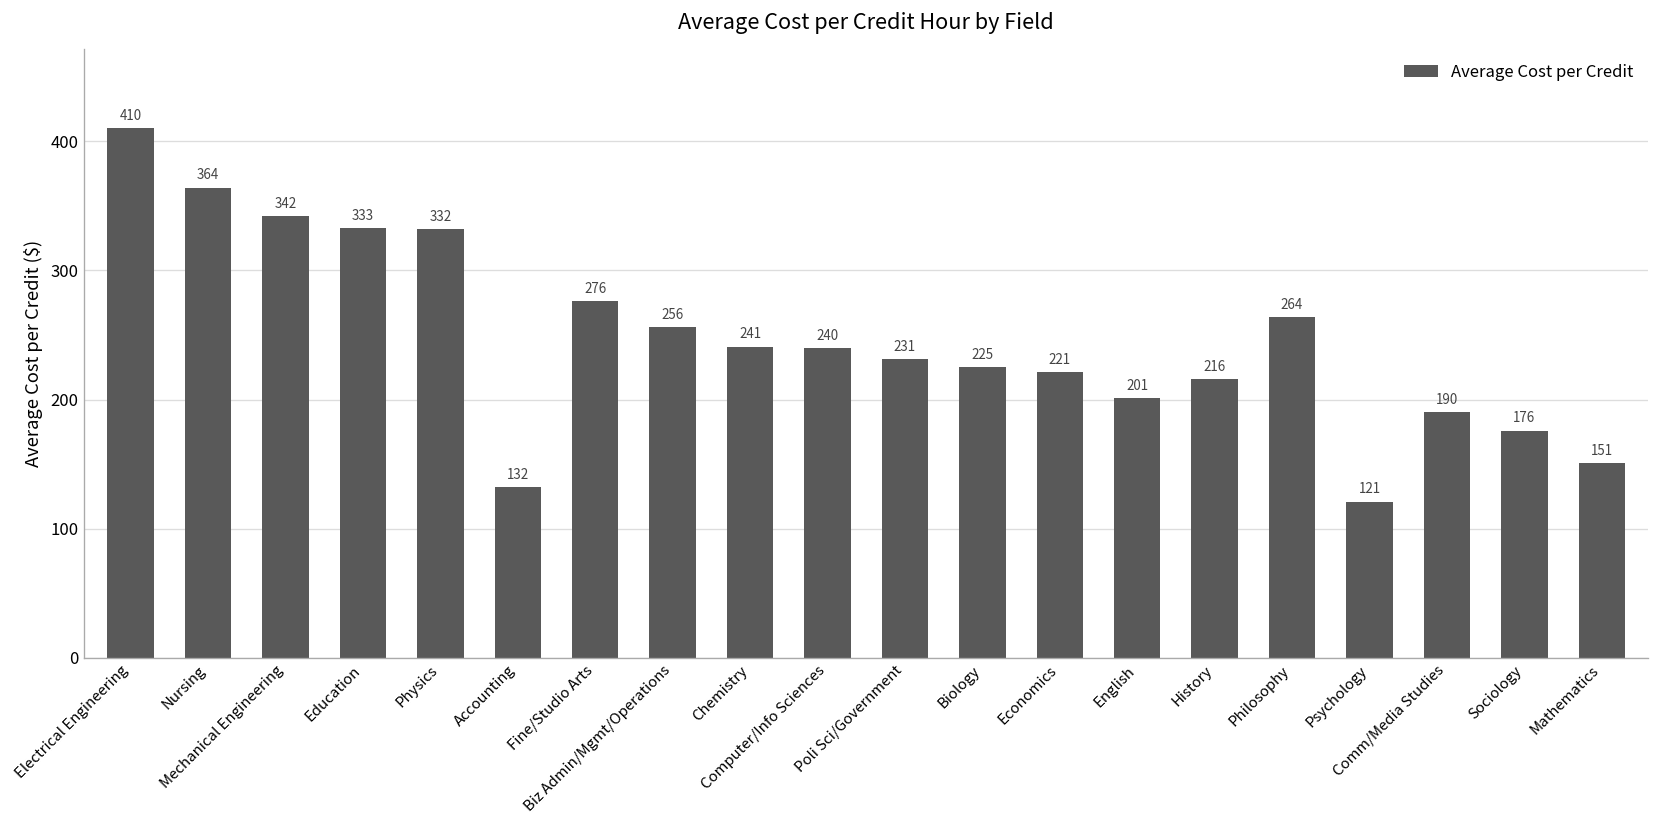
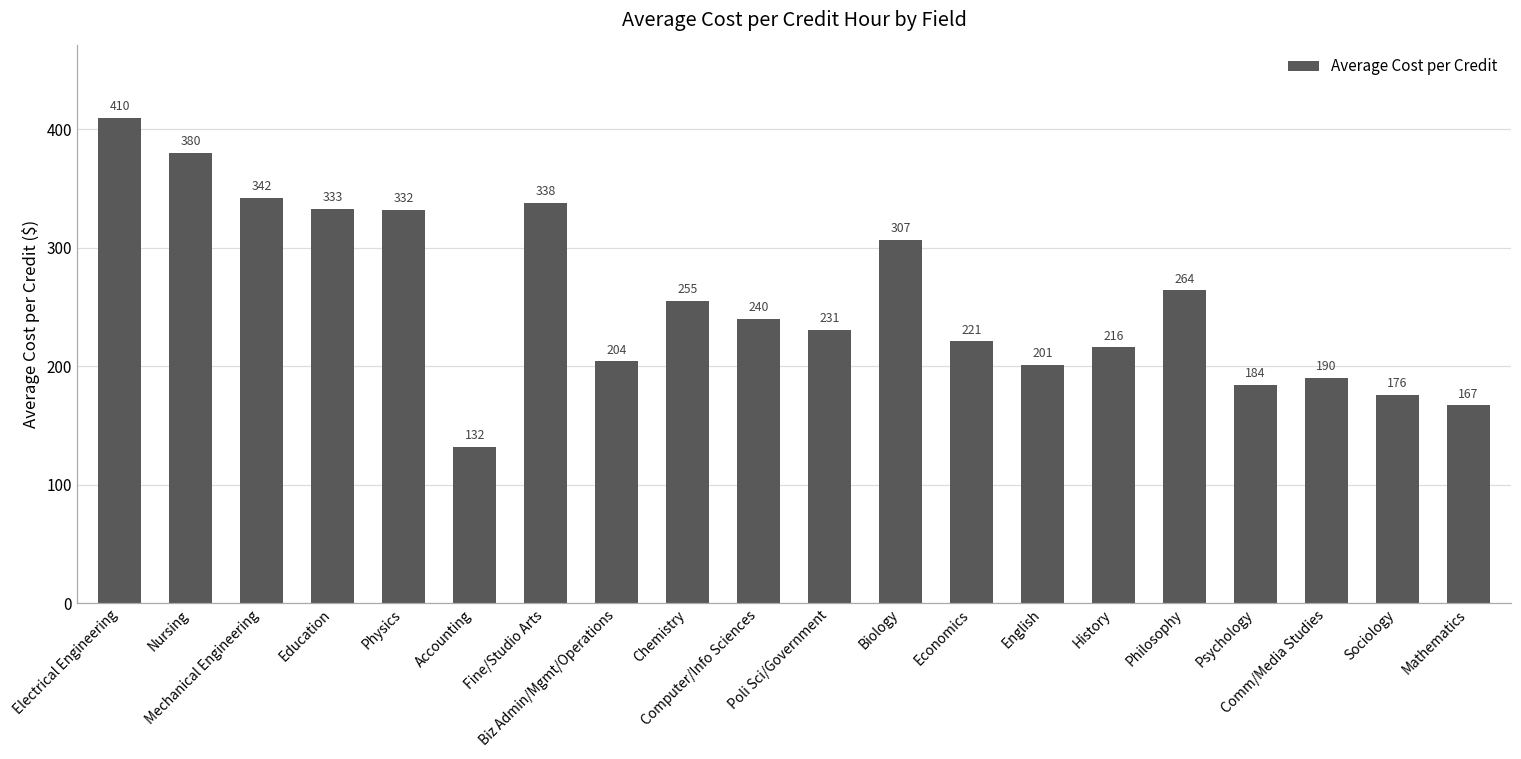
  {
    "Electrical Engineering": 410,
-   "Nursing": 364,
+   "Nursing": 380,
    "Mechanical Engineering": 342,
    "Education": 333,
    "Physics": 332,
    "Accounting": 132,
-   "Fine/Studio Arts": 276,
-   "Biz Admin/Mgmt/Operations": 256,
-   "Chemistry": 241,
+   "Fine/Studio Arts": 338,
+   "Biz Admin/Mgmt/Operations": 204,
+   "Chemistry": 255,
    "Computer/Info Sciences": 240,
    "Poli Sci/Government": 231,
-   "Biology": 225,
+   "Biology": 307,
    "Economics": 221,
    "English": 201,
    "History": 216,
    "Philosophy": 264,
-   "Psychology": 121,
+   "Psychology": 184,
    "Comm/Media Studies": 190,
    "Sociology": 176,
-   "Mathematics": 151
+   "Mathematics": 167
  }
